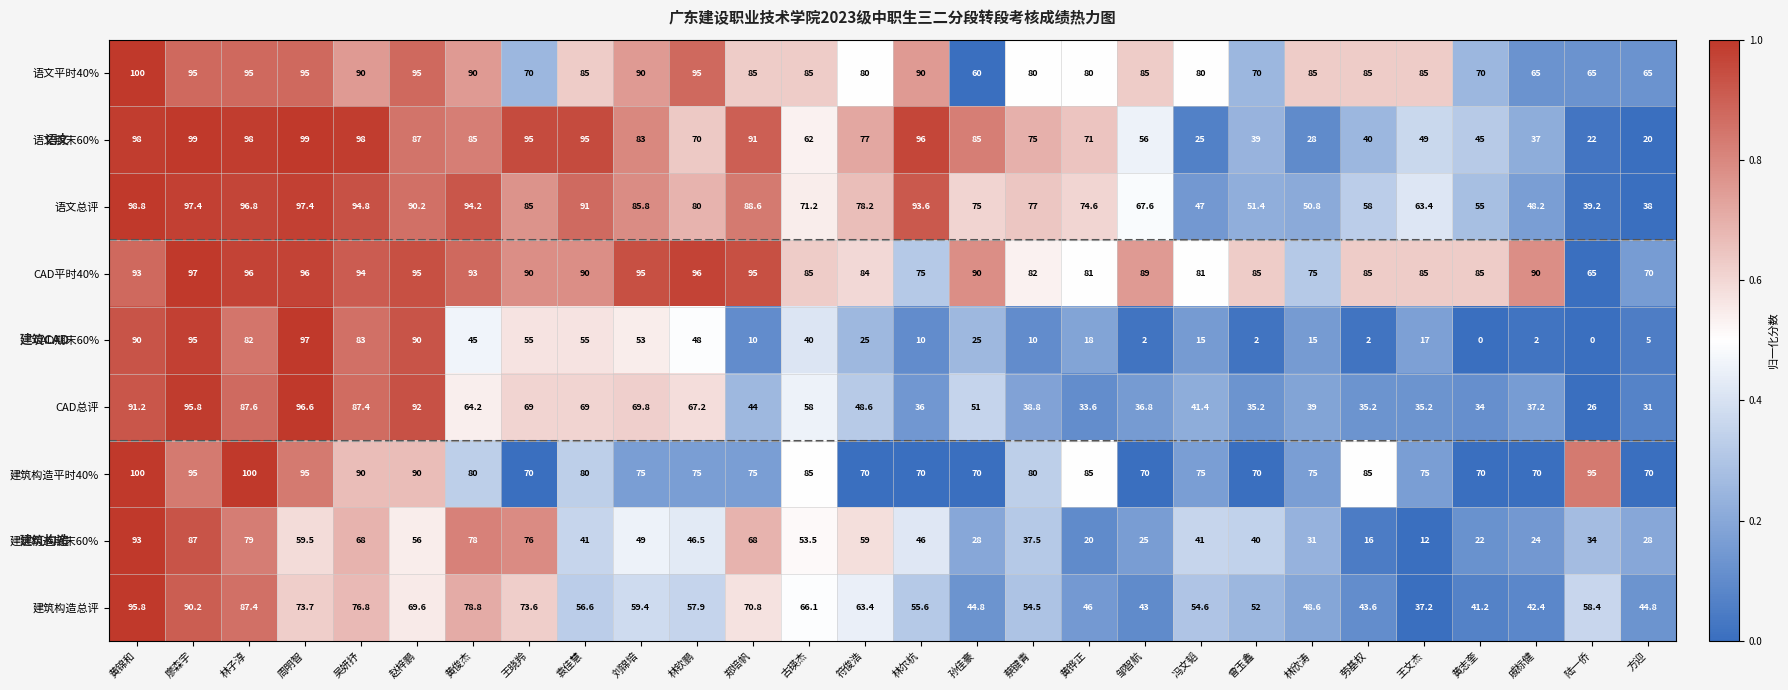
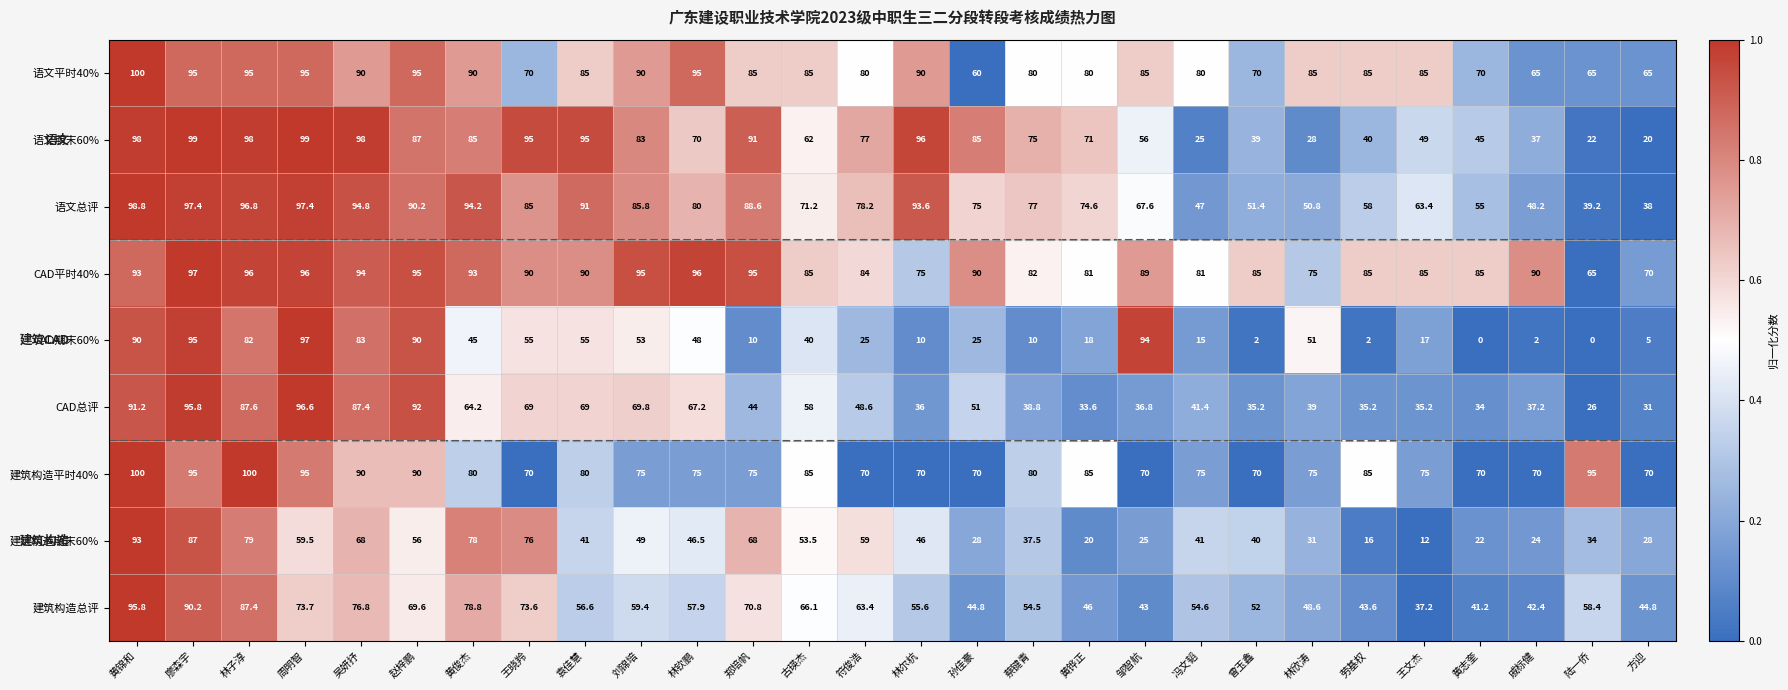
  {
    "CAD期末60%": {
      "黄锦和": 90,
      "廖森宇": 95,
      "林子淳": 82,
      "周明智": 97,
      "吴妍抒": 83,
      "赵梓鹏": 90,
      "黄俊杰": 45,
      "王晓羚": 55,
      "袁佳慧": 55,
      "刘锦培": 53,
      "林钦鹏": 48,
      "郑培帆": 10,
      "古瑛杰": 40,
      "符俊浩": 25,
      "林尔杭": 10,
      "孙佳豪": 25,
      "蔡键青": 10,
      "黄铧正": 18,
-     "邹智航": 2,
+     "邹智航": 94,
      "冯文韬": 15,
      "曾玉鑫": 2,
-     "林欣涛": 15,
+     "林欣涛": 51,
      "劳基权": 2,
      "王文杰": 17,
      "黄志奎": 0,
      "戚标健": 2,
      "陆一侨": 0,
      "方迎": 5
    }
  }
